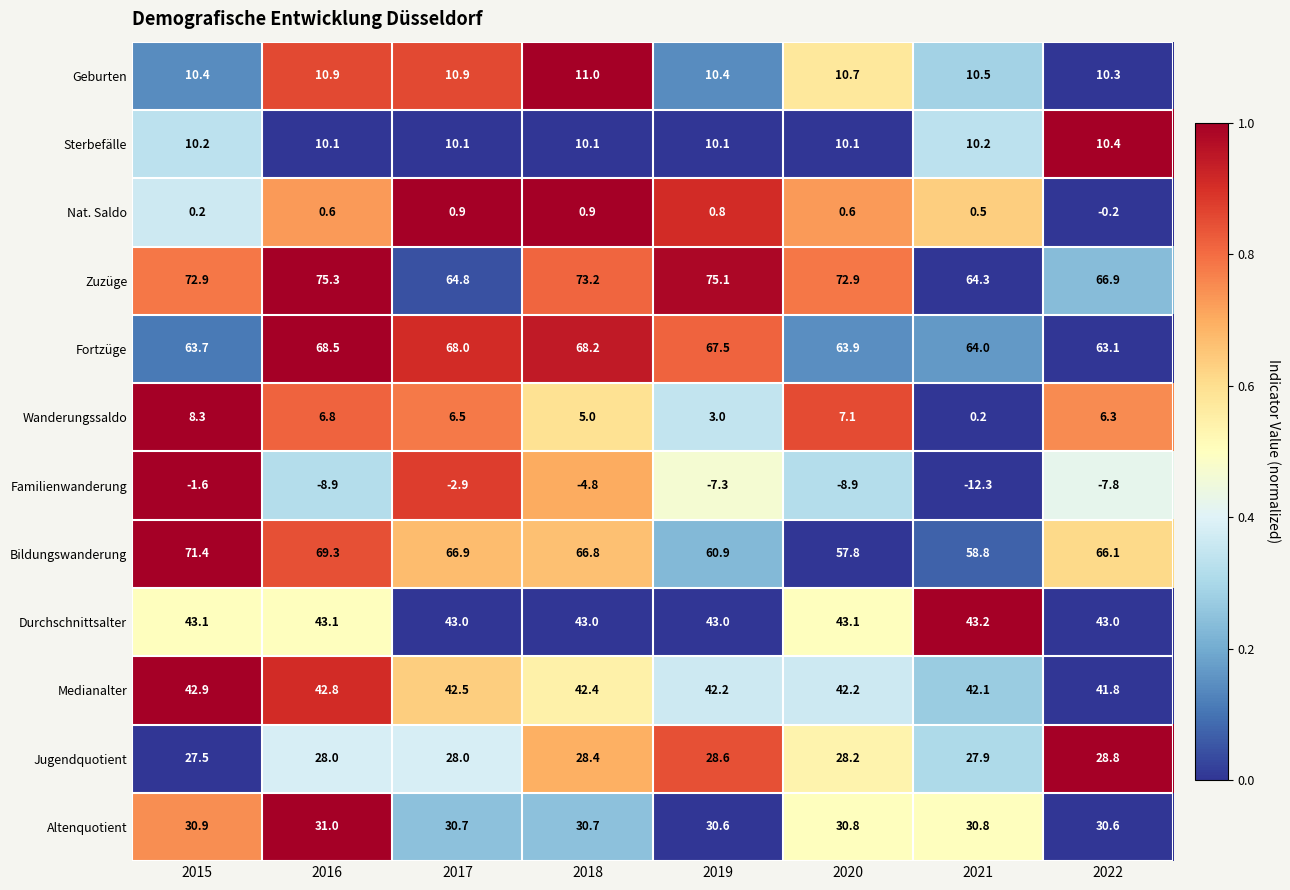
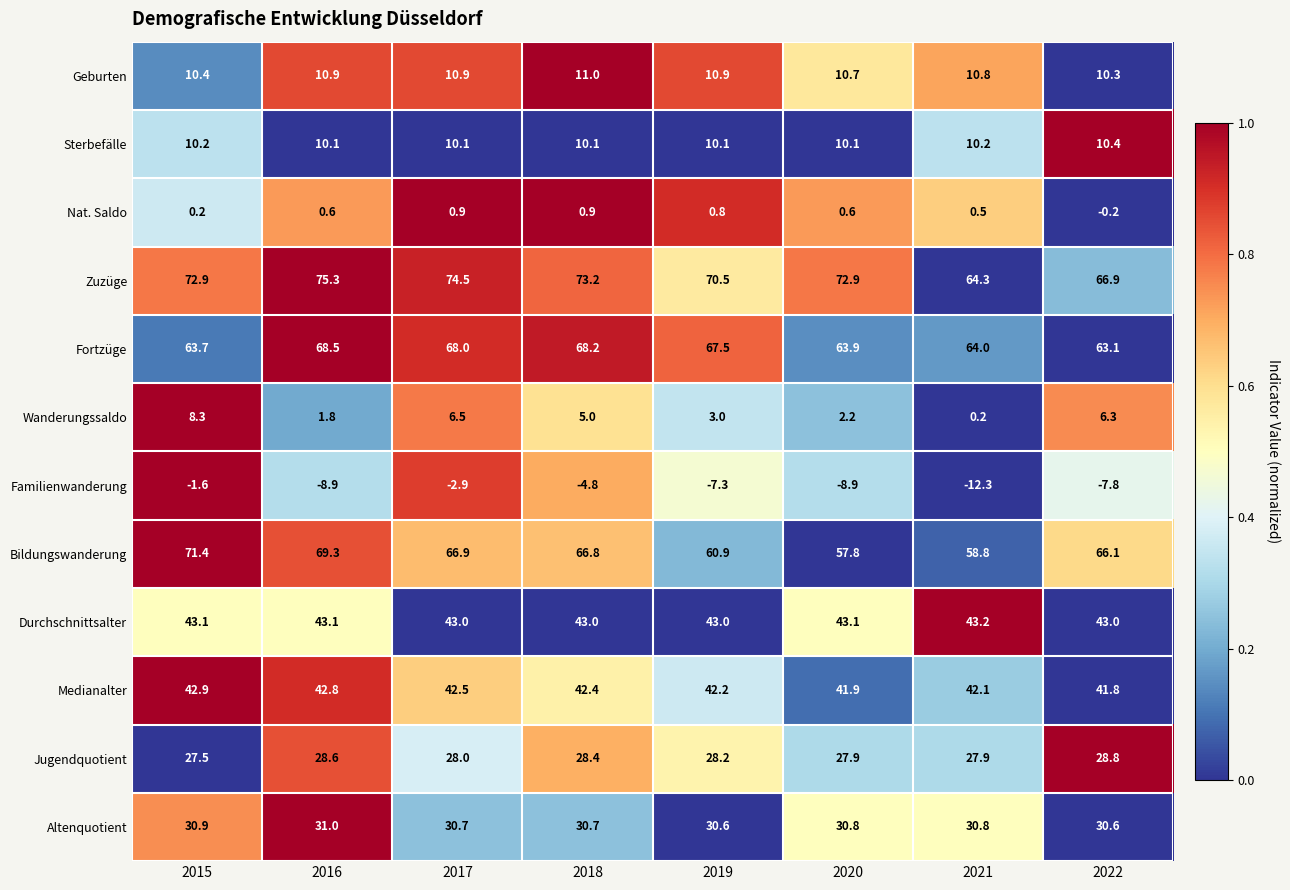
  {
    "Geburten": {
      "2015": 10.4,
      "2016": 10.9,
      "2017": 10.9,
      "2018": 11.0,
-     "2019": 10.4,
+     "2019": 10.9,
      "2020": 10.7,
-     "2021": 10.5,
+     "2021": 10.8,
      "2022": 10.3
    },
    "Sterbefälle": {
      "2015": 10.2,
      "2016": 10.1,
      "2017": 10.1,
      "2018": 10.1,
      "2019": 10.1,
      "2020": 10.1,
      "2021": 10.2,
      "2022": 10.4
    },
    "Nat. Saldo": {
      "2015": 0.2,
      "2016": 0.6,
      "2017": 0.9,
      "2018": 0.9,
      "2019": 0.8,
      "2020": 0.6,
      "2021": 0.5,
      "2022": -0.2
    },
    "Zuzüge": {
      "2015": 72.9,
      "2016": 75.3,
-     "2017": 64.8,
+     "2017": 74.5,
      "2018": 73.2,
-     "2019": 75.1,
+     "2019": 70.5,
      "2020": 72.9,
      "2021": 64.3,
      "2022": 66.9
    },
    "Fortzüge": {
      "2015": 63.7,
      "2016": 68.5,
      "2017": 68.0,
      "2018": 68.2,
      "2019": 67.5,
      "2020": 63.9,
      "2021": 64.0,
      "2022": 63.1
    },
    "Wanderungssaldo": {
      "2015": 8.3,
-     "2016": 6.8,
+     "2016": 1.8,
      "2017": 6.5,
      "2018": 5.0,
      "2019": 3.0,
-     "2020": 7.1,
+     "2020": 2.2,
      "2021": 0.2,
      "2022": 6.3
    },
    "Familienwanderung": {
      "2015": -1.6,
      "2016": -8.9,
      "2017": -2.9,
      "2018": -4.8,
      "2019": -7.3,
      "2020": -8.9,
      "2021": -12.3,
      "2022": -7.8
    },
    "Bildungswanderung": {
      "2015": 71.4,
      "2016": 69.3,
      "2017": 66.9,
      "2018": 66.8,
      "2019": 60.9,
      "2020": 57.8,
      "2021": 58.8,
      "2022": 66.1
    },
    "Durchschnittsalter": {
      "2015": 43.1,
      "2016": 43.1,
      "2017": 43.0,
      "2018": 43.0,
      "2019": 43.0,
      "2020": 43.1,
      "2021": 43.2,
      "2022": 43.0
    },
    "Medianalter": {
      "2015": 42.9,
      "2016": 42.8,
      "2017": 42.5,
      "2018": 42.4,
      "2019": 42.2,
-     "2020": 42.2,
+     "2020": 41.9,
      "2021": 42.1,
      "2022": 41.8
    },
    "Jugendquotient": {
      "2015": 27.5,
-     "2016": 28.0,
+     "2016": 28.6,
      "2017": 28.0,
      "2018": 28.4,
-     "2019": 28.6,
-     "2020": 28.2,
+     "2019": 28.2,
+     "2020": 27.9,
      "2021": 27.9,
      "2022": 28.8
    },
    "Altenquotient": {
      "2015": 30.9,
      "2016": 31.0,
      "2017": 30.7,
      "2018": 30.7,
      "2019": 30.6,
      "2020": 30.8,
      "2021": 30.8,
      "2022": 30.6
    }
  }
